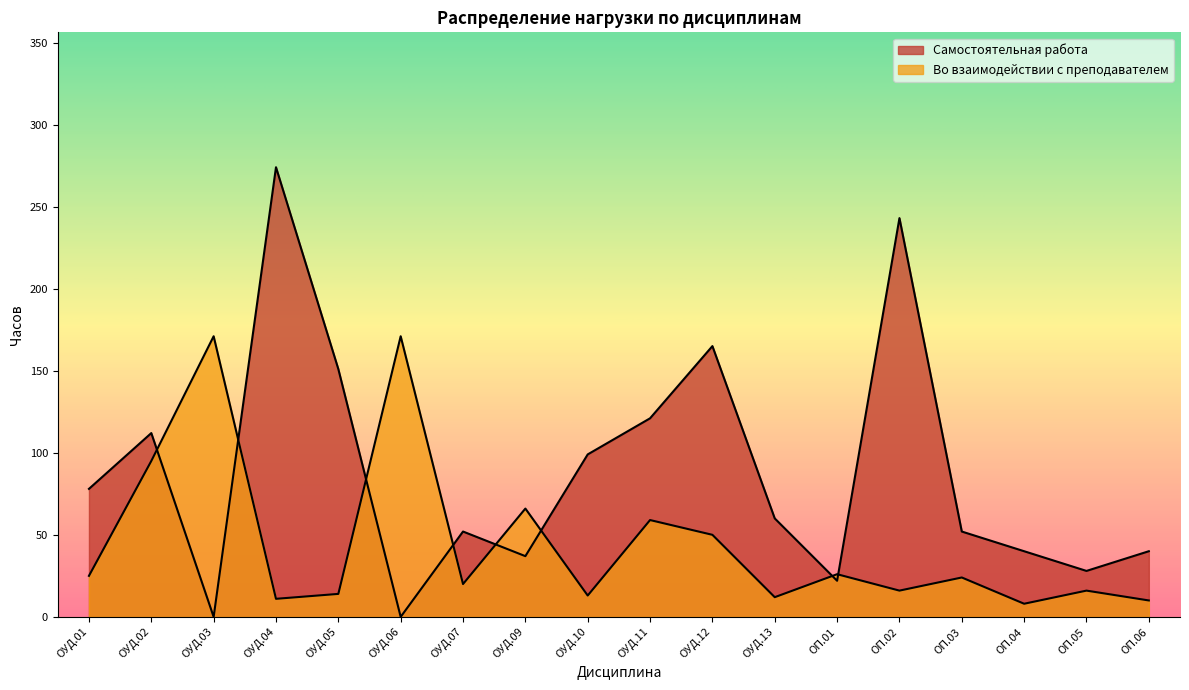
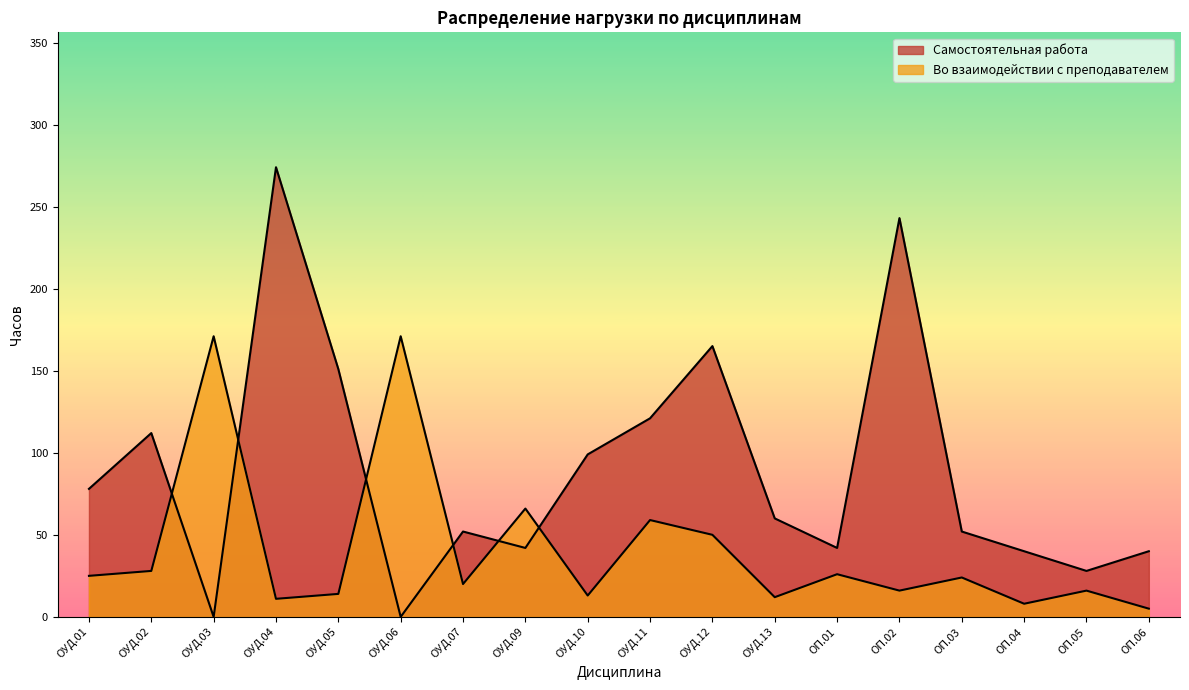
  {
    "Самостоятельная работа": {
      "ОУД.01": 78,
      "ОУД.02": 112,
      "ОУД.03": 0,
      "ОУД.04": 274,
      "ОУД.05": 151,
      "ОУД.06": 0,
      "ОУД.07": 52,
-     "ОУД.09": 37,
+     "ОУД.09": 42,
      "ОУД.10": 99,
      "ОУД.11": 121,
      "ОУД.12": 165,
      "ОУД.13": 60,
-     "ОП.01": 22,
+     "ОП.01": 42,
      "ОП.02": 243,
      "ОП.03": 52,
      "ОП.04": 40,
      "ОП.05": 28,
      "ОП.06": 40
    },
    "Во взаимодействии с преподавателем": {
      "ОУД.01": 25,
-     "ОУД.02": 95,
+     "ОУД.02": 28,
      "ОУД.03": 171,
      "ОУД.04": 11,
      "ОУД.05": 14,
      "ОУД.06": 171,
      "ОУД.07": 20,
      "ОУД.09": 66,
      "ОУД.10": 13,
      "ОУД.11": 59,
      "ОУД.12": 50,
      "ОУД.13": 12,
      "ОП.01": 26,
      "ОП.02": 16,
      "ОП.03": 24,
      "ОП.04": 8,
      "ОП.05": 16,
-     "ОП.06": 10
+     "ОП.06": 5
    }
  }
